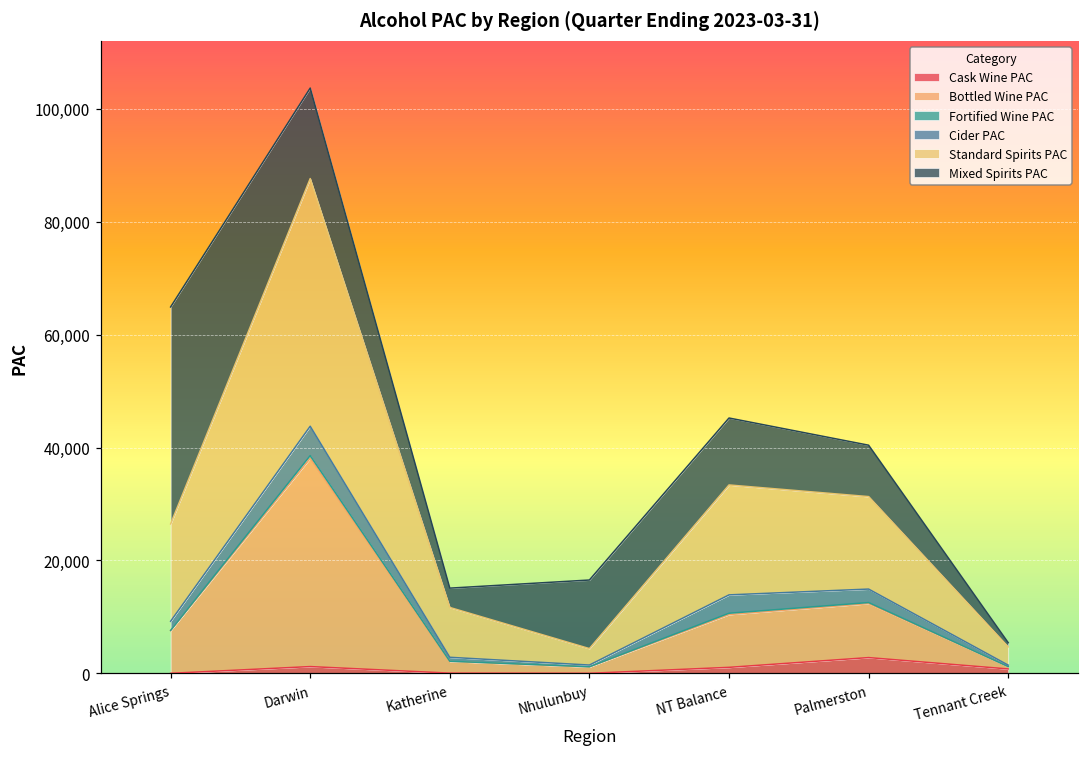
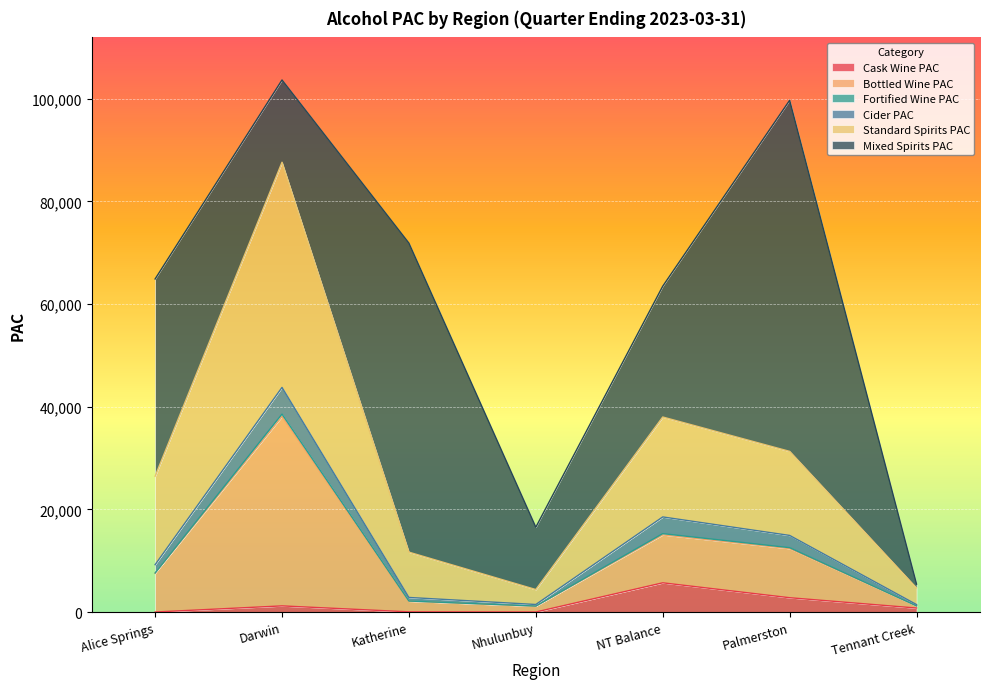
  {
    "Cask Wine PAC": {
      "Alice Springs": "0",
      "Darwin": "1,000",
      "Katherine": "0",
      "Nhulunbuy": "0",
-     "NT Balance": "1,000",
+     "NT Balance": "6,000",
      "Palmerston": "3,000"
    },
    "Mixed Spirits PAC": {
      "Alice Springs": "38,000",
      "Darwin": "16,000",
-     "Katherine": "3,000",
+     "Katherine": "60,000",
      "Nhulunbuy": "12,000",
-     "NT Balance": "12,000",
-     "Palmerston": "9,000",
+     "NT Balance": "25,000",
+     "Palmerston": "68,000",
      "Tennant Creek": "1,000"
    }
  }
